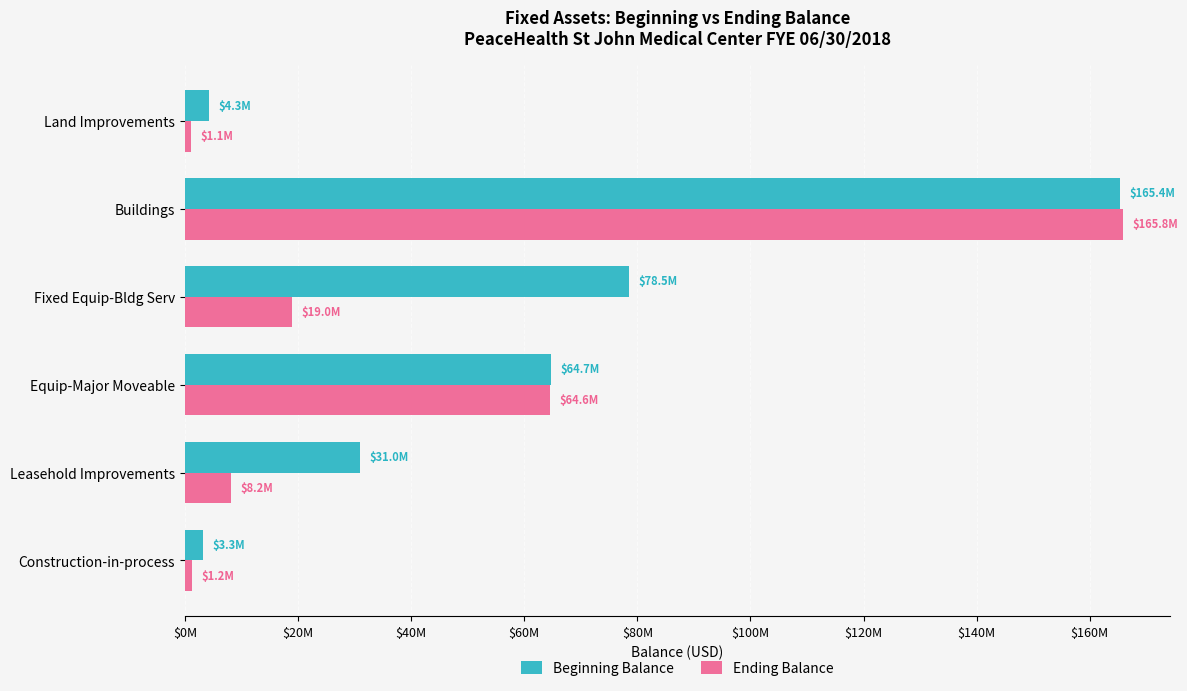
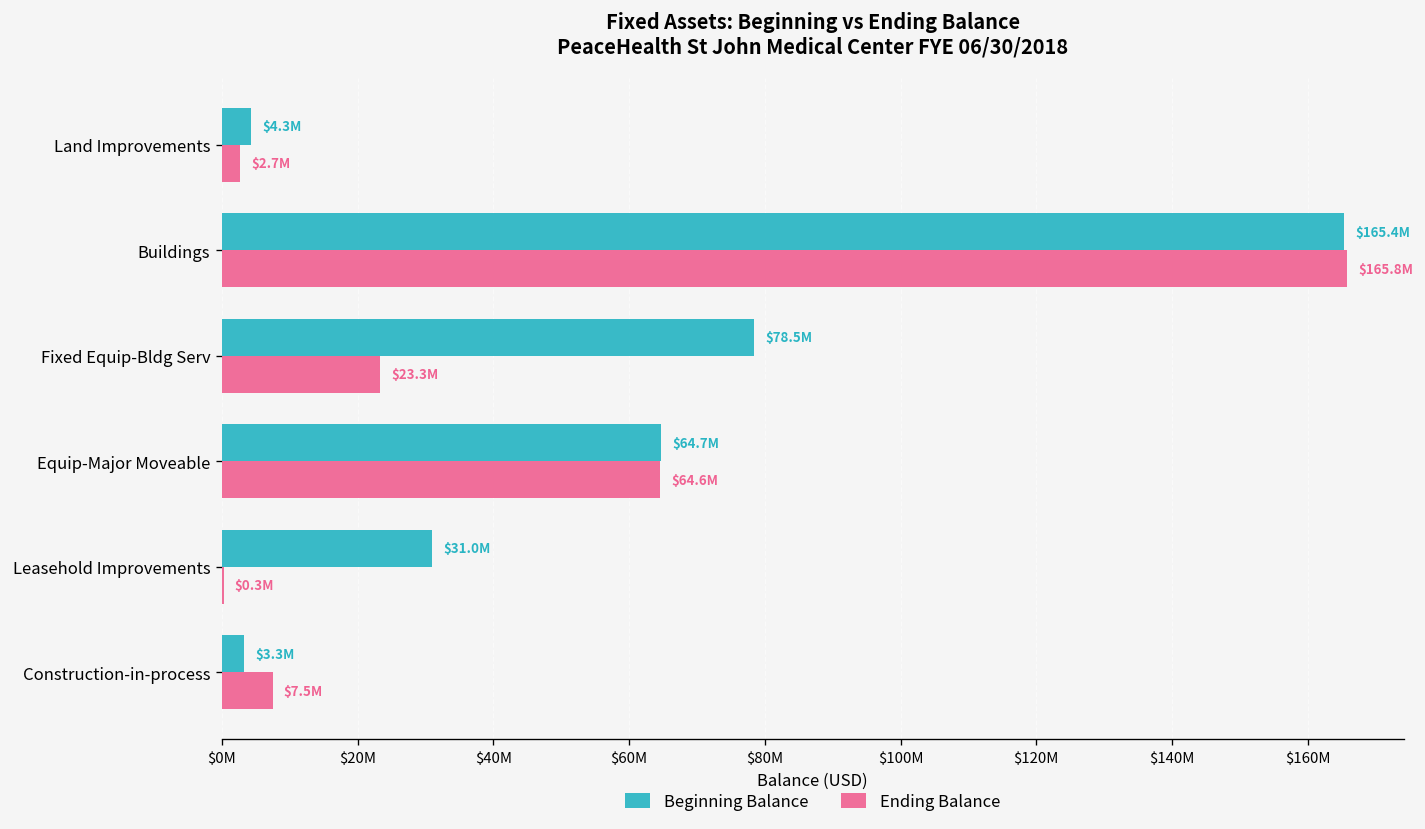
  {
    "Beginning Balance": {
      "Land Improvements": "$4.3M",
      "Buildings": "$165.4M",
      "Fixed Equip-Bldg Serv": "$78.5M",
      "Equip-Major Moveable": "$64.7M",
      "Leasehold Improvements": "$31.0M",
      "Construction-in-process": "$3.3M"
    },
    "Ending Balance": {
-     "Land Improvements": "$1.1M",
+     "Land Improvements": "$2.7M",
      "Buildings": "$165.8M",
-     "Fixed Equip-Bldg Serv": "$19.0M",
+     "Fixed Equip-Bldg Serv": "$23.3M",
      "Equip-Major Moveable": "$64.6M",
-     "Leasehold Improvements": "$8.2M",
-     "Construction-in-process": "$1.2M"
+     "Leasehold Improvements": "$0.3M",
+     "Construction-in-process": "$7.5M"
    }
  }
